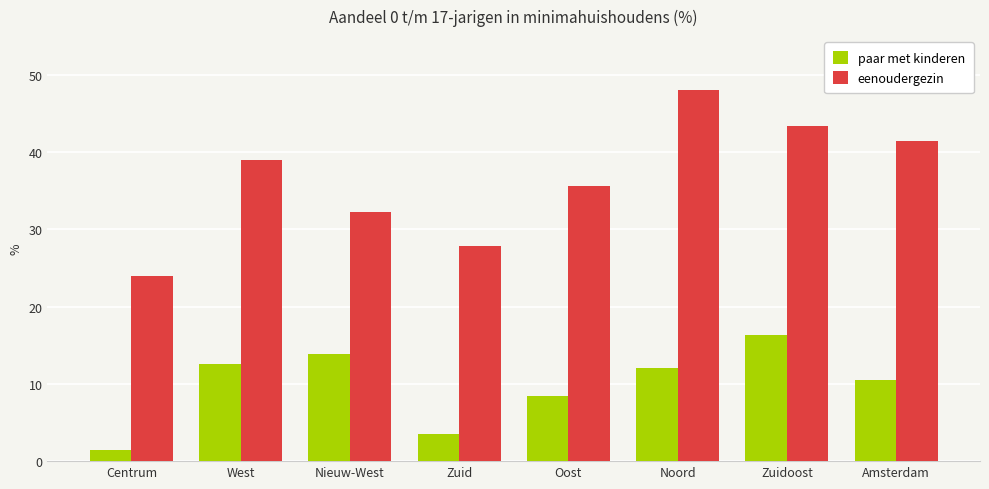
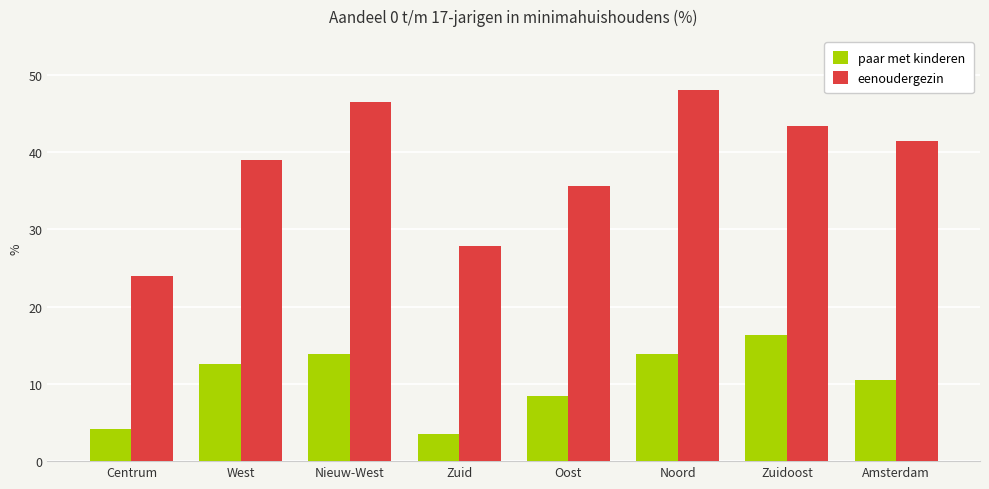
  {
    "paar met kinderen": {
-     "Centrum": 2,
+     "Centrum": 4,
      "West": 13,
      "Nieuw-West": 14,
      "Zuid": 4,
      "Oost": 8,
-     "Noord": 12,
+     "Noord": 14,
      "Zuidoost": 16,
      "Amsterdam": 11
    },
    "eenoudergezin": {
      "Centrum": 24,
      "West": 39,
-     "Nieuw-West": 32,
+     "Nieuw-West": 47,
      "Zuid": 28,
      "Oost": 36,
      "Noord": 48,
      "Zuidoost": 43,
      "Amsterdam": 41
    }
  }
